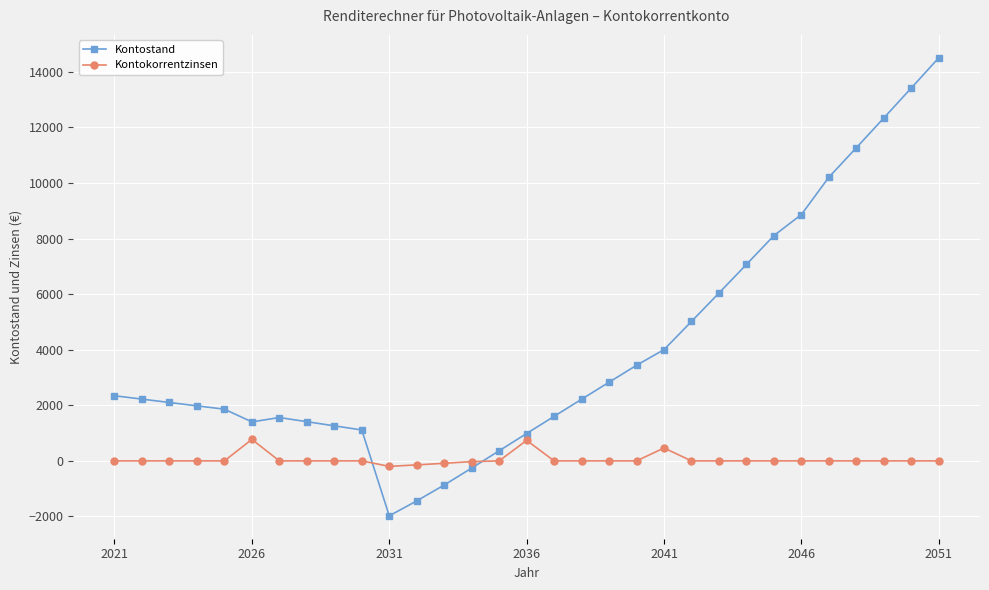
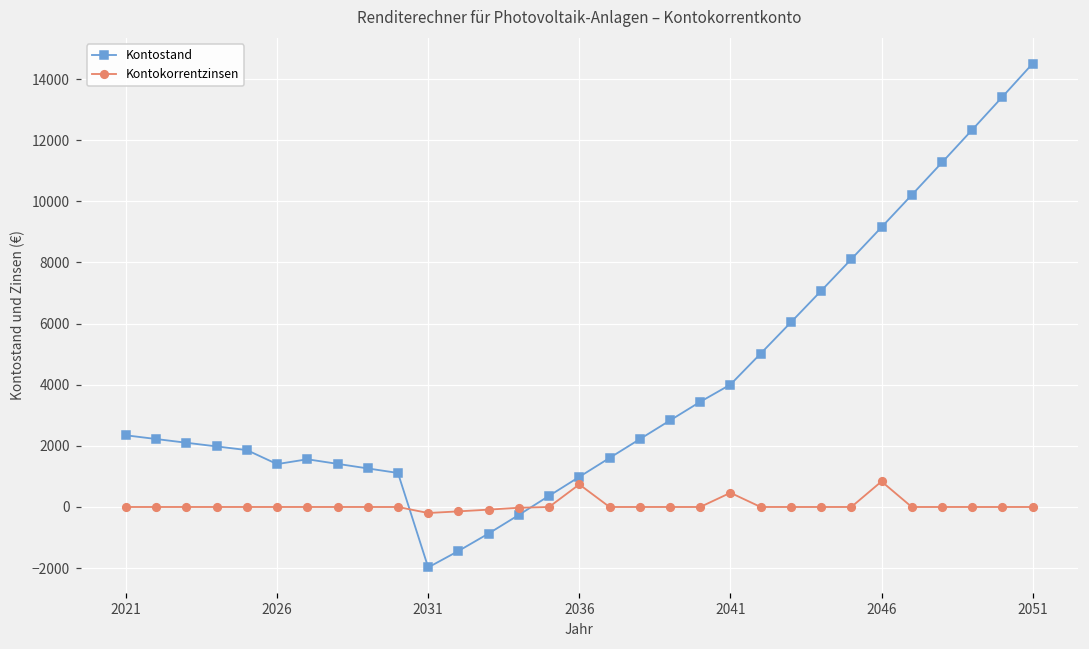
  {
    "Kontostand": {
      "2021": 2300,
      "2026": 1400,
      "2031": -2000,
      "2036": 1000,
      "2041": 4000,
-     "2046": 8900,
+     "2046": 9200,
      "2051": 14500
    },
    "Kontokorrentzinsen": {
      "2021": 0,
-     "2026": 800,
+     "2026": 0,
      "2031": -200,
      "2036": 700,
      "2041": 500,
-     "2046": 0,
+     "2046": 800,
      "2051": 0
    }
  }
